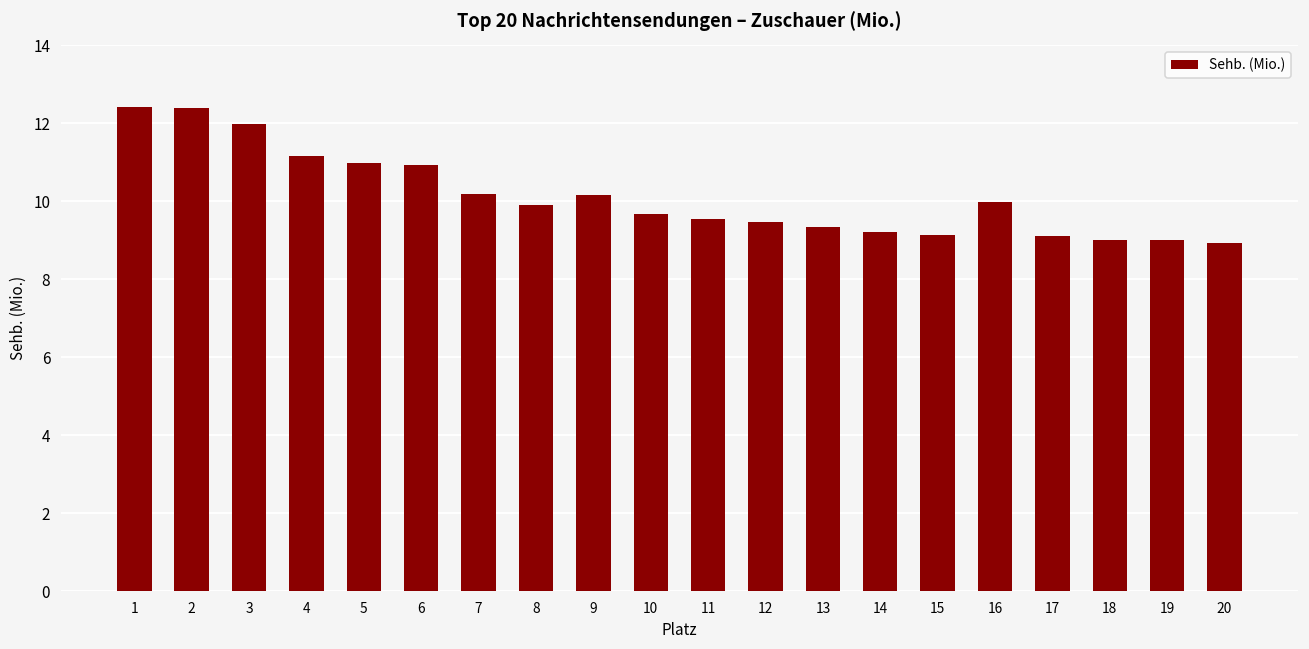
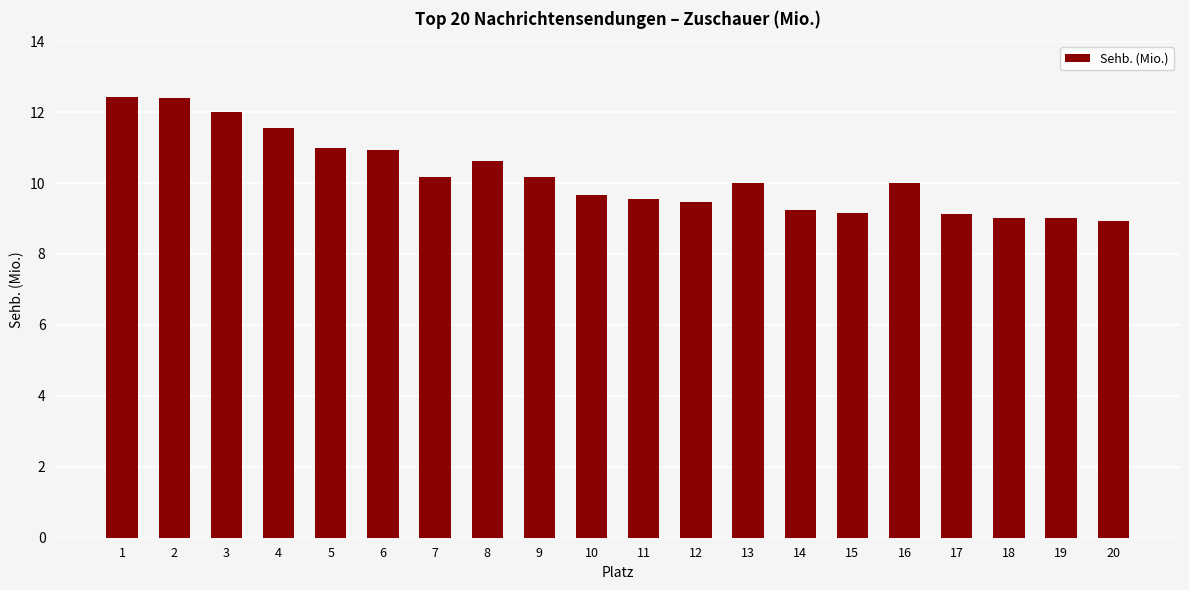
  {
    "1": 12.4,
    "2": 12.4,
    "3": 12.0,
-   "4": 11.2,
+   "4": 11.6,
    "5": 11.0,
    "6": 10.9,
    "7": 10.2,
-   "8": 9.9,
+   "8": 10.6,
    "9": 10.2,
    "10": 9.7,
    "11": 9.5,
    "12": 9.5,
-   "13": 9.3,
+   "13": 10.0,
    "14": 9.2,
    "15": 9.2,
    "16": 10.0,
    "17": 9.1,
    "18": 9.0,
    "19": 9.0,
    "20": 8.9
  }
